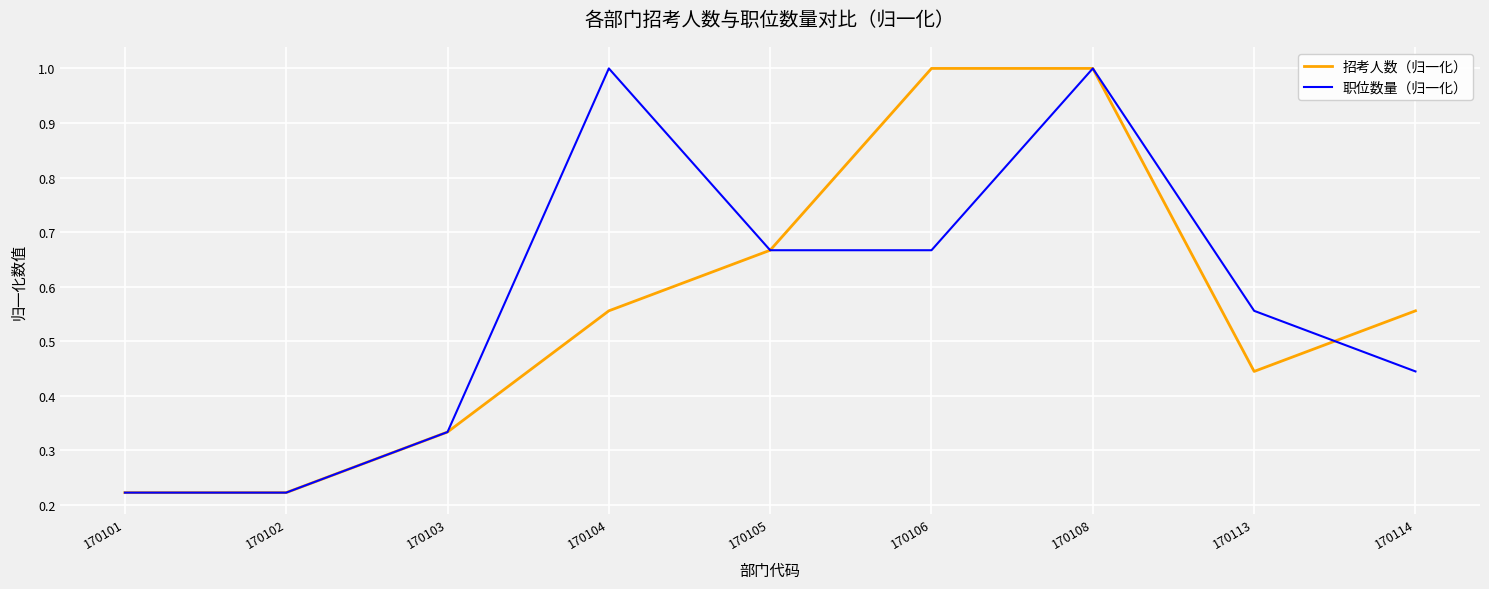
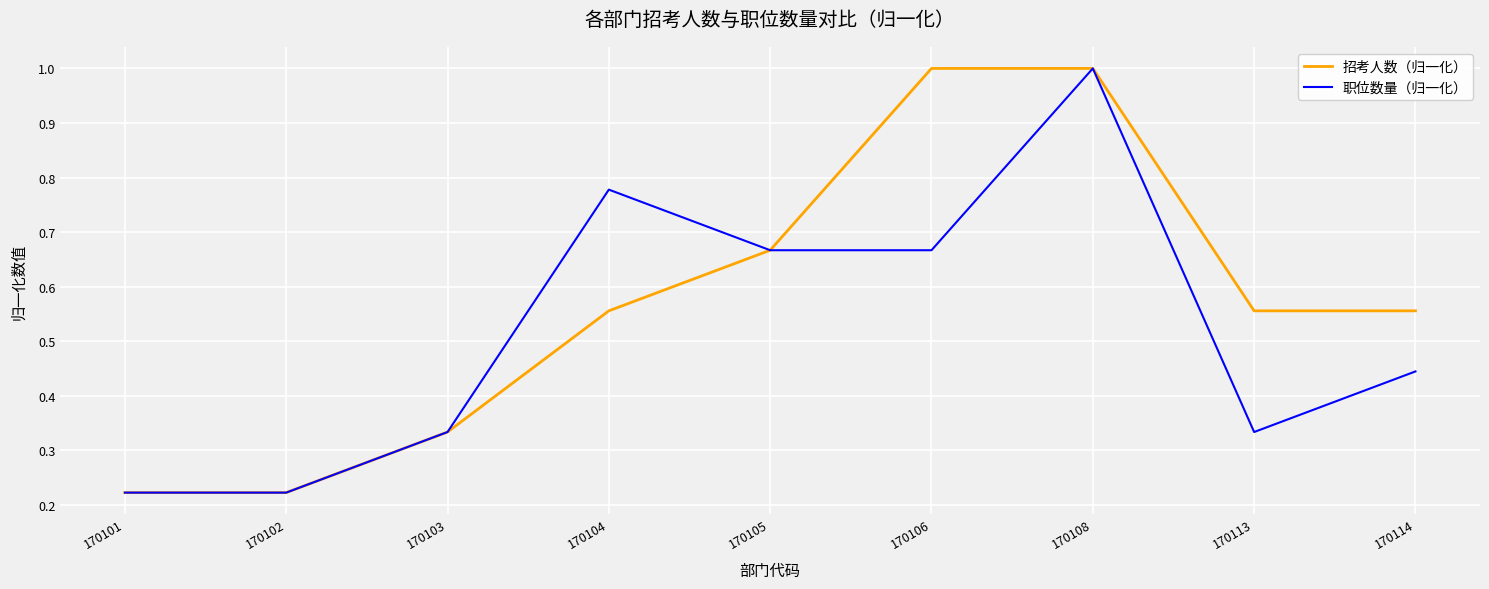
  {
    "招考人数（归一化）": {
      "170104": 0.56,
      "170106": 1.00,
-     "170113": 0.44,
+     "170113": 0.56,
      "170114": 0.56
    },
    "职位数量（归一化）": {
-     "170104": 1.00,
+     "170104": 0.78,
      "170106": 0.67,
-     "170113": 0.56,
+     "170113": 0.33,
      "170114": 0.44
    }
  }
